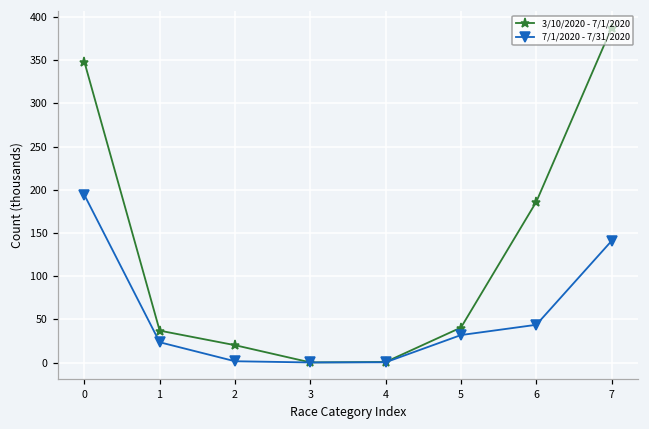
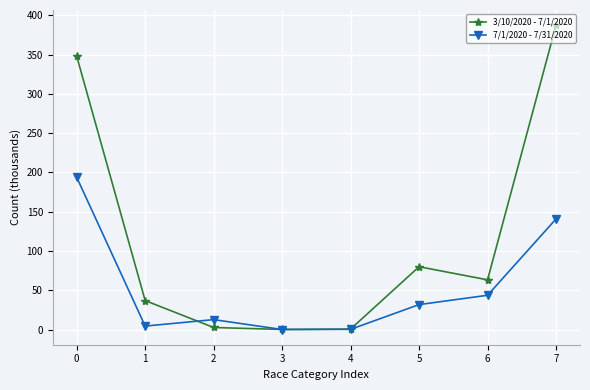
  {
    "3/10/2020 - 7/1/2020": {
      "0": 350,
      "1": 40,
-     "2": 20,
-     "5": 40,
-     "6": 190
+     "2": 0,
+     "5": 80,
+     "6": 60
    },
    "7/1/2020 - 7/31/2020": {
      "0": 190,
-     "1": 20,
-     "2": 0,
+     "1": 0,
+     "2": 10,
      "5": 30,
      "6": 40,
      "7": 140
    }
  }
